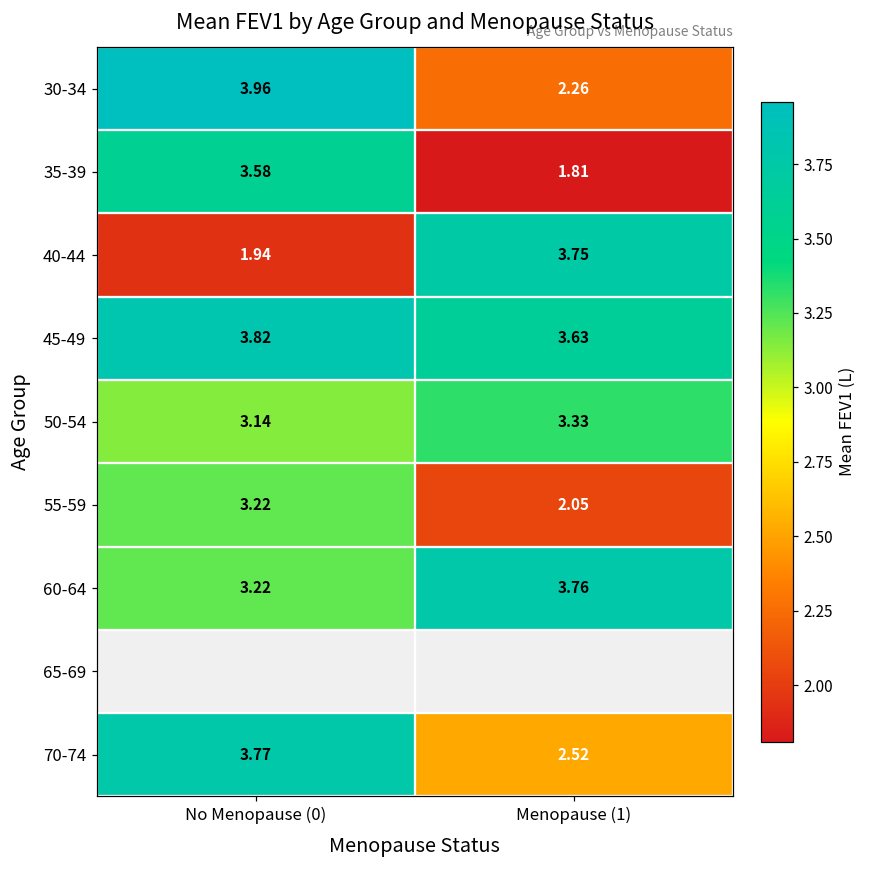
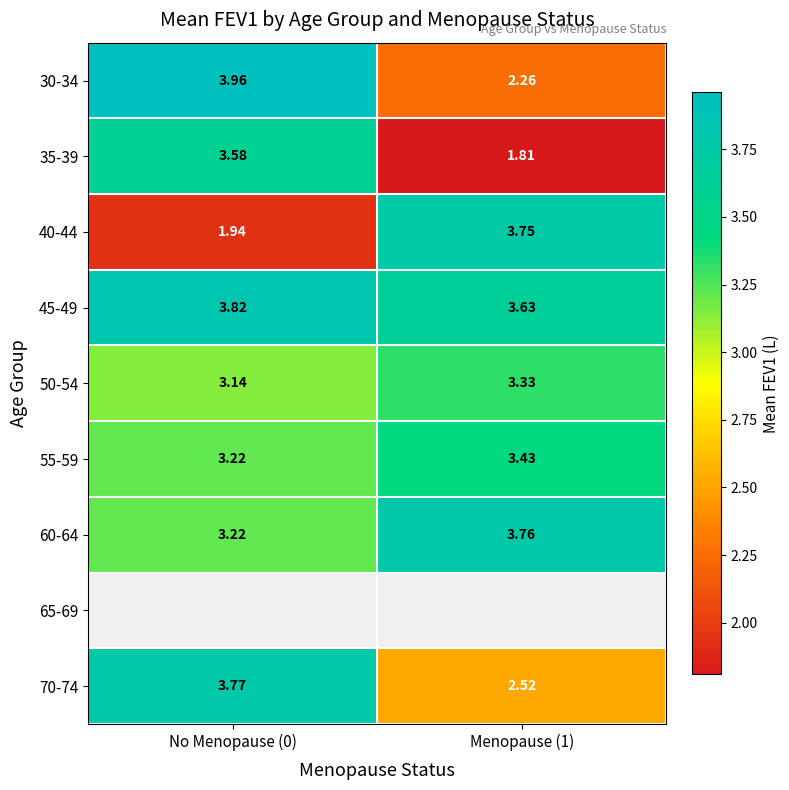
  {
    "30-34": {
      "No Menopause (0)": 3.96,
      "Menopause (1)": 2.26
    },
    "35-39": {
      "No Menopause (0)": 3.58,
      "Menopause (1)": 1.81
    },
    "40-44": {
      "No Menopause (0)": 1.94,
      "Menopause (1)": 3.75
    },
    "45-49": {
      "No Menopause (0)": 3.82,
      "Menopause (1)": 3.63
    },
    "50-54": {
      "No Menopause (0)": 3.14,
      "Menopause (1)": 3.33
    },
    "55-59": {
      "No Menopause (0)": 3.22,
-     "Menopause (1)": 2.05
+     "Menopause (1)": 3.43
    },
    "60-64": {
      "No Menopause (0)": 3.22,
      "Menopause (1)": 3.76
    },
    "70-74": {
      "No Menopause (0)": 3.77,
      "Menopause (1)": 2.52
    }
  }
